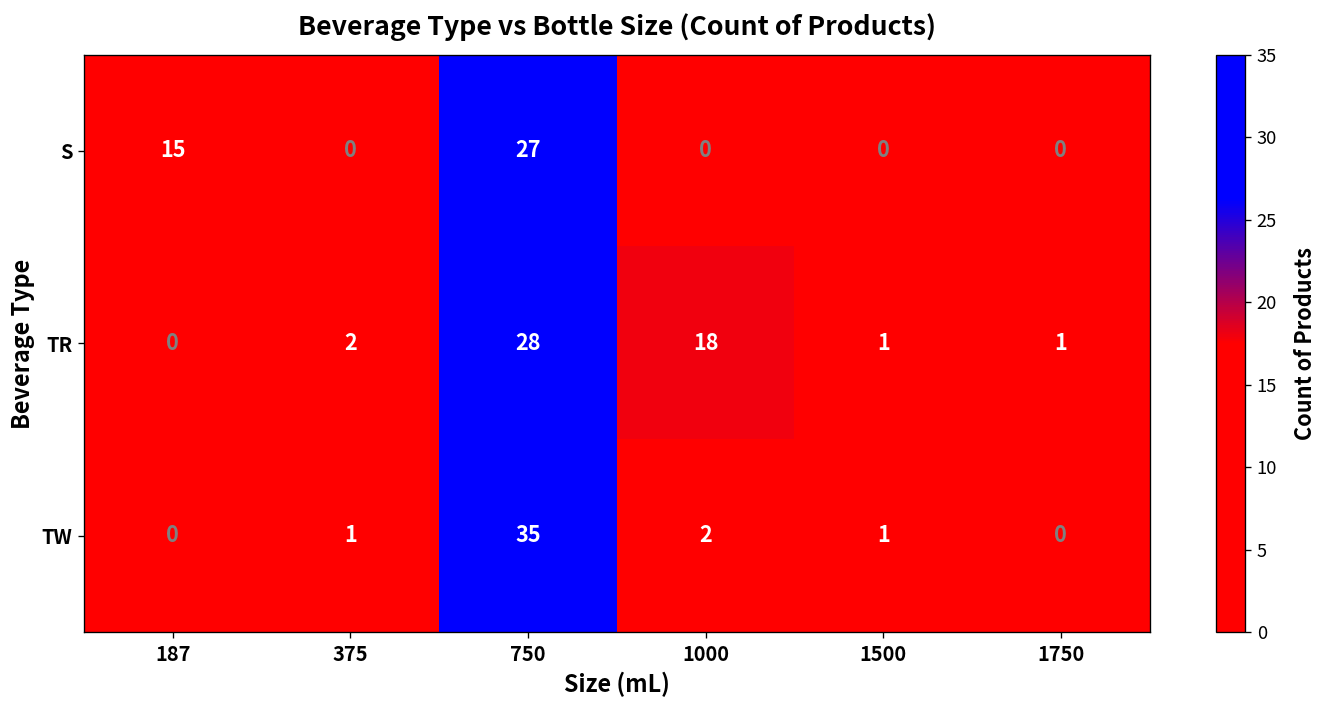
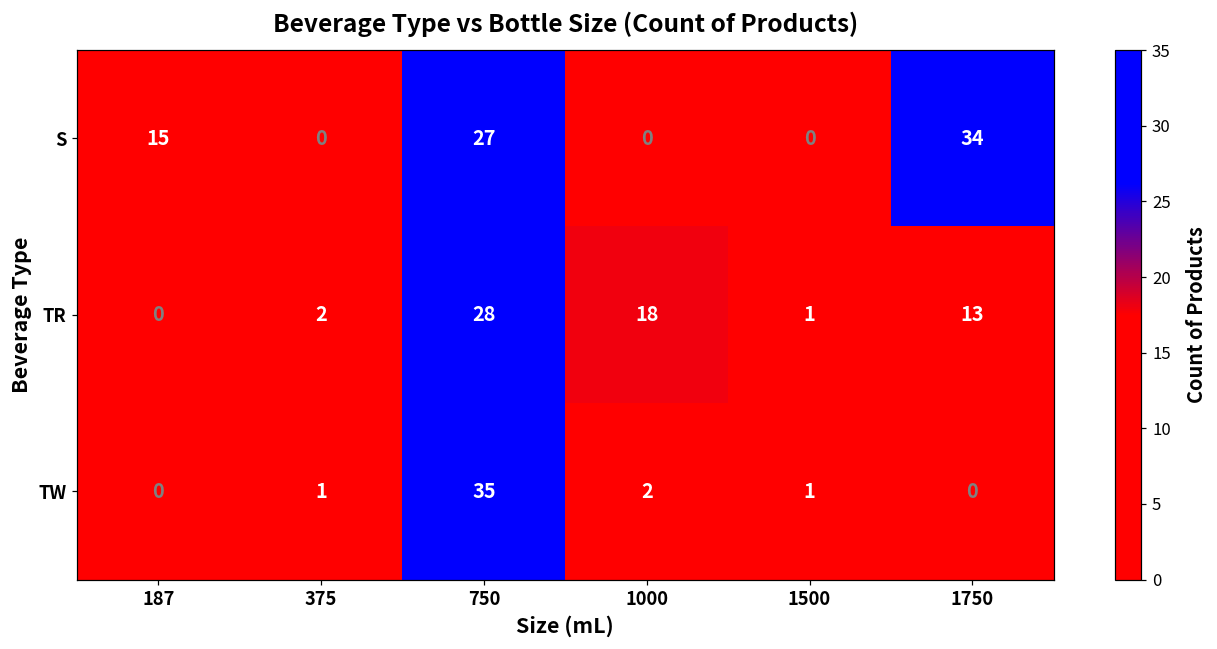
  {
    "S": {
      "187": 15,
      "375": 0,
      "750": 27,
      "1000": 0,
      "1500": 0,
-     "1750": 0
+     "1750": 34
    },
    "TR": {
      "187": 0,
      "375": 2,
      "750": 28,
      "1000": 18,
      "1500": 1,
-     "1750": 1
+     "1750": 13
    },
    "TW": {
      "187": 0,
      "375": 1,
      "750": 35,
      "1000": 2,
      "1500": 1,
      "1750": 0
    }
  }
